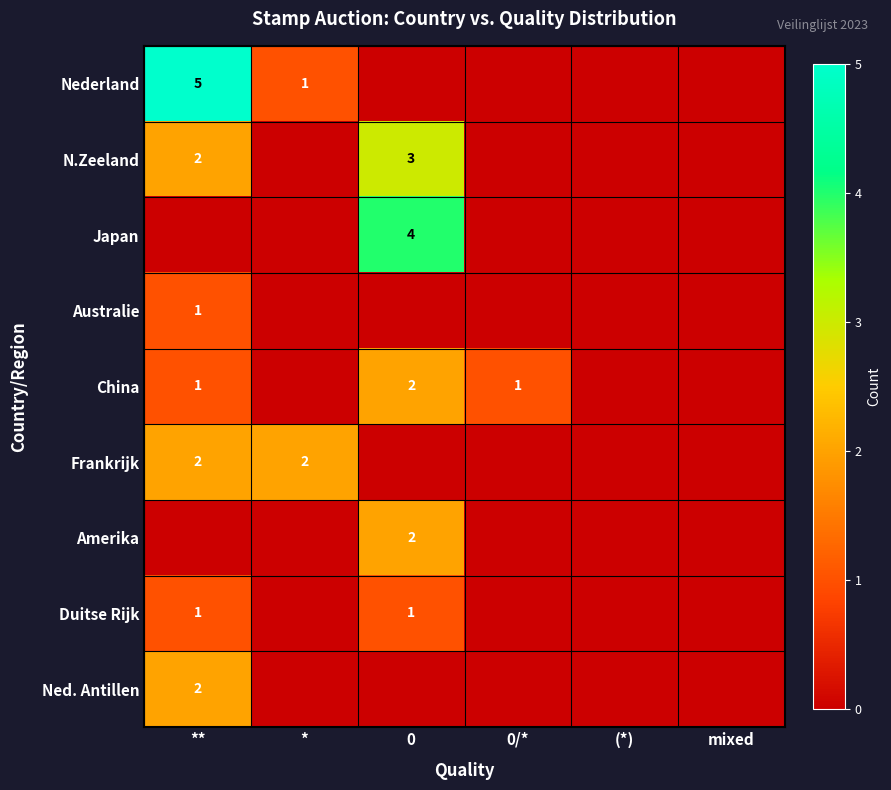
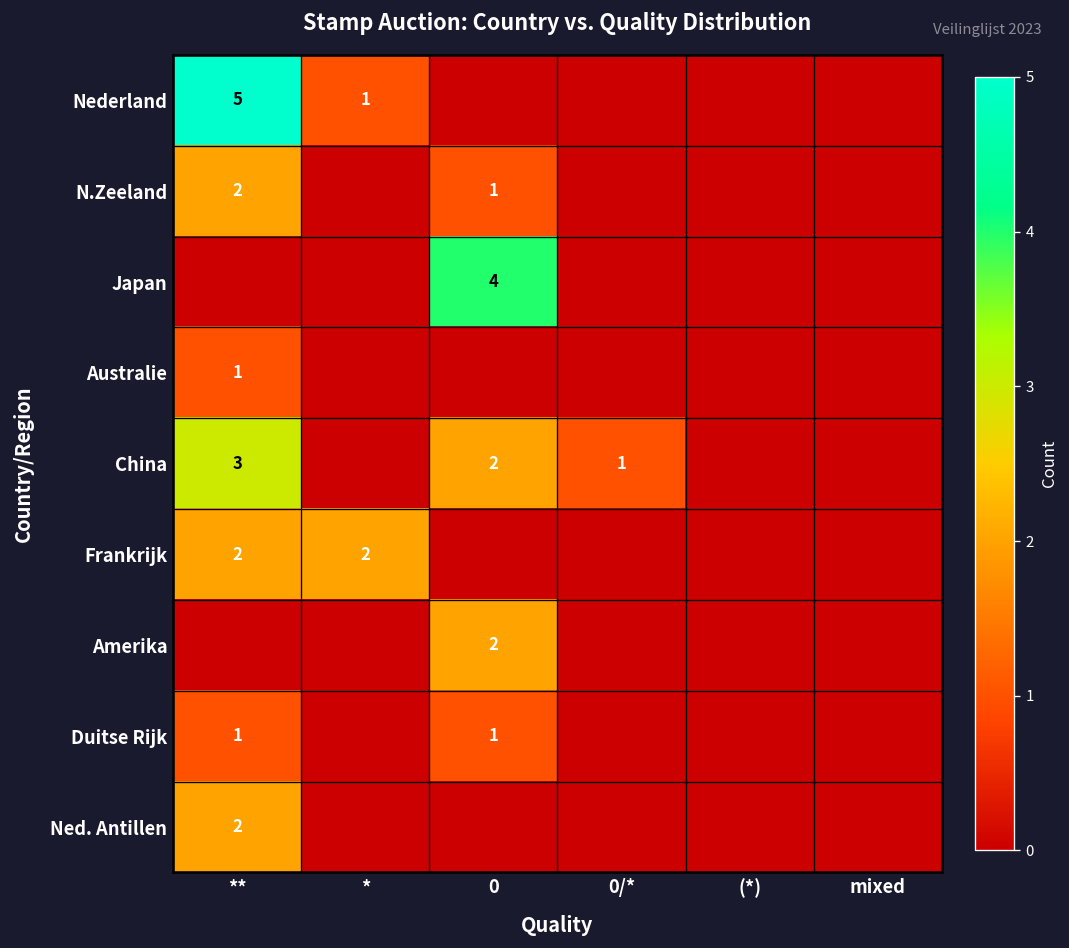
  {
    "Nederland": {
      "**": 5,
      "*": 1
    },
    "N.Zeeland": {
      "**": 2,
-     "0": 3
+     "0": 1
    },
    "Japan": {
      "0": 4
    },
    "Australie": {
      "**": 1
    },
    "China": {
-     "**": 1,
+     "**": 3,
      "0": 2,
      "0/*": 1
    },
    "Frankrijk": {
      "**": 2,
      "*": 2
    },
    "Amerika": {
      "0": 2
    },
    "Duitse Rijk": {
      "**": 1,
      "0": 1
    },
    "Ned. Antillen": {
      "**": 2
    }
  }
